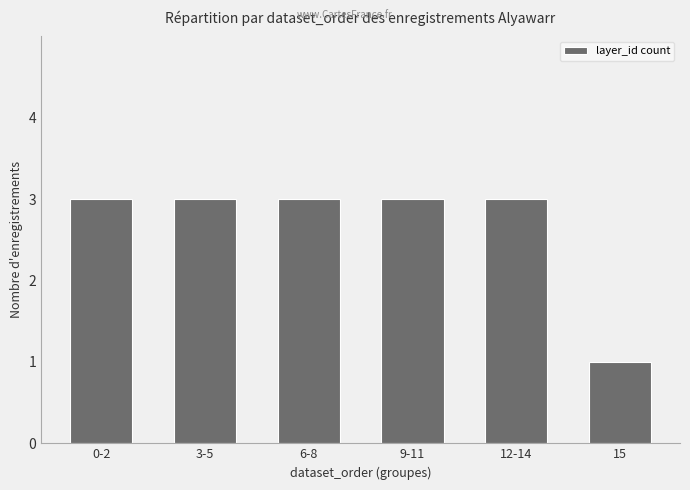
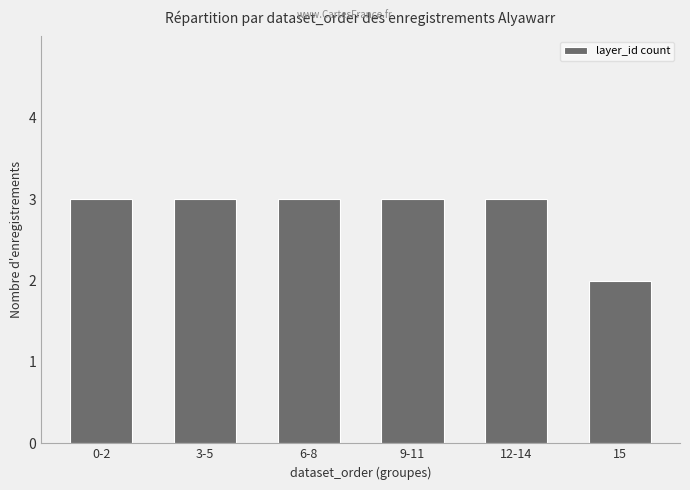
  {
    "0-2": 3,
    "3-5": 3,
    "6-8": 3,
    "9-11": 3,
    "12-14": 3,
-   "15": 1
+   "15": 2
  }
